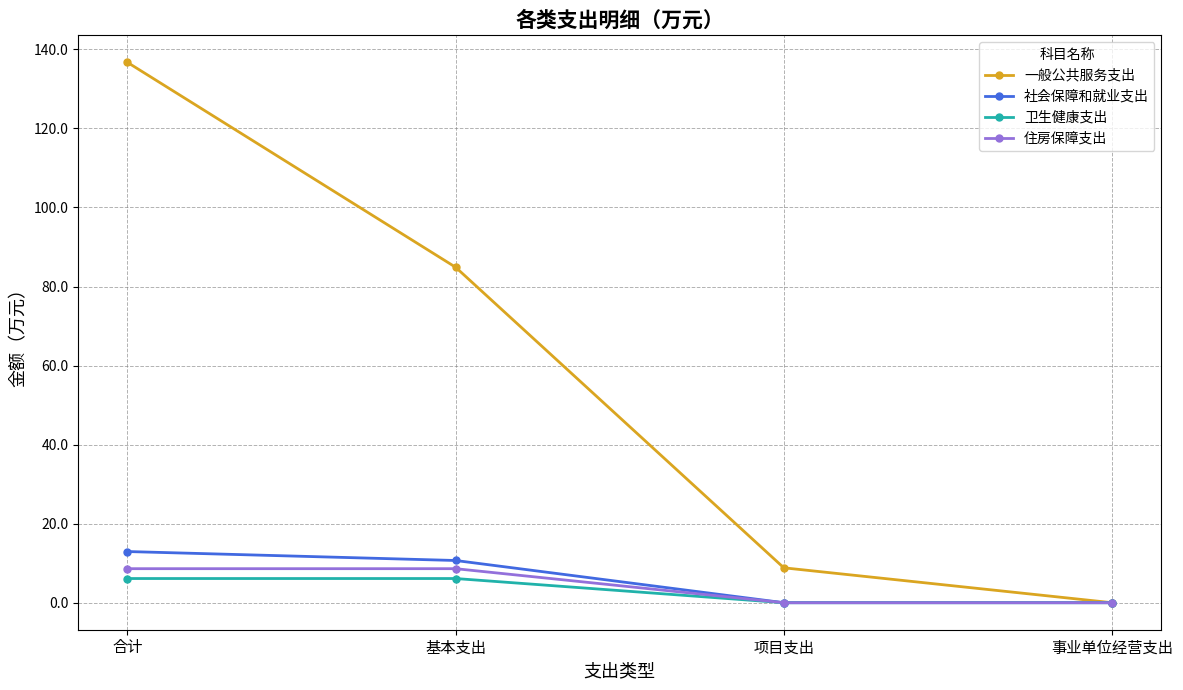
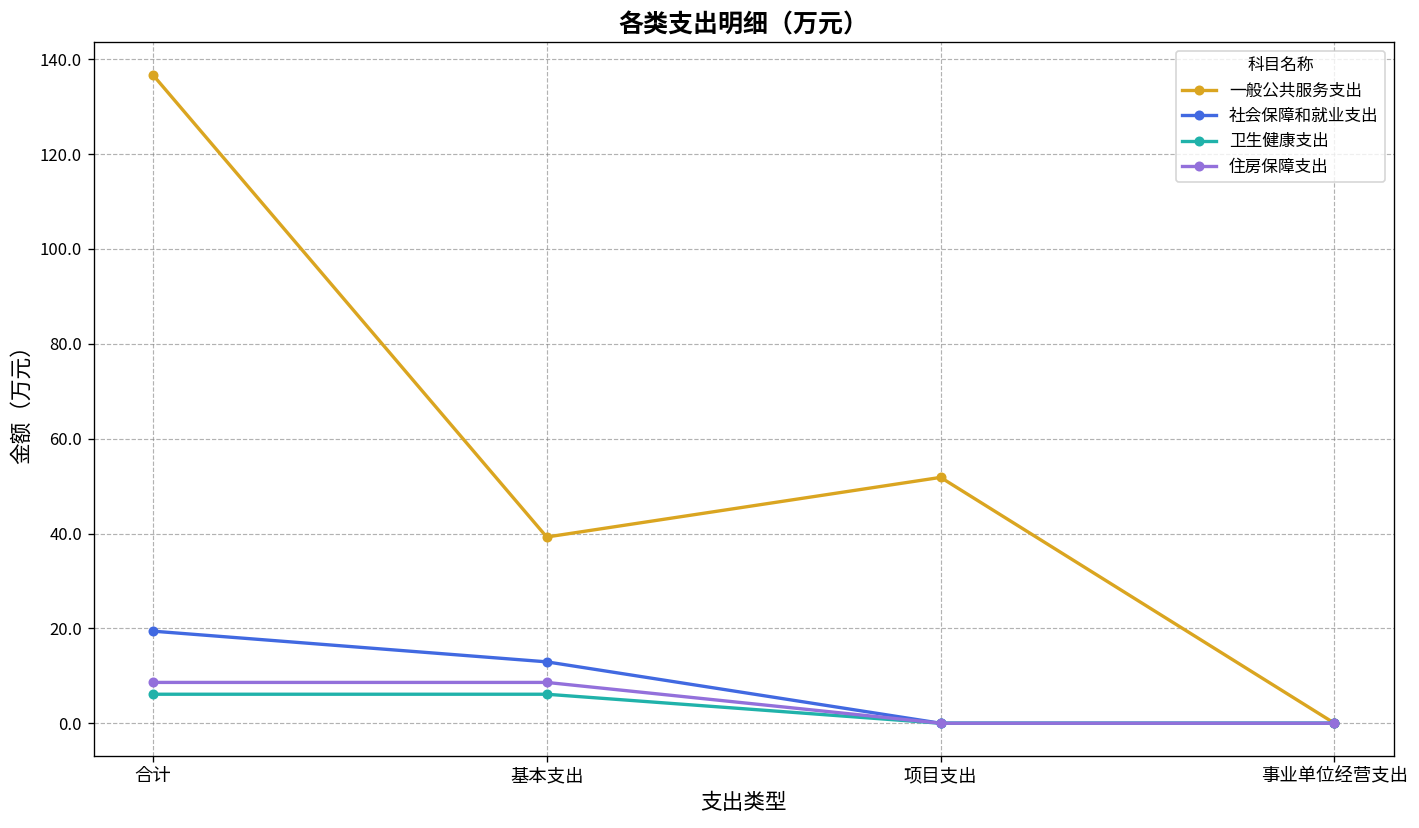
  {
    "一般公共服务支出": {
      "合计": 137,
-     "基本支出": 85,
-     "项目支出": 9
+     "基本支出": 39,
+     "项目支出": 52
    },
    "社会保障和就业支出": {
-     "合计": 13,
-     "基本支出": 11
+     "合计": 19,
+     "基本支出": 13
    },
    "卫生健康支出": {
      "合计": 6,
      "基本支出": 6
    },
    "住房保障支出": {
      "合计": 9,
      "基本支出": 9
    }
  }
